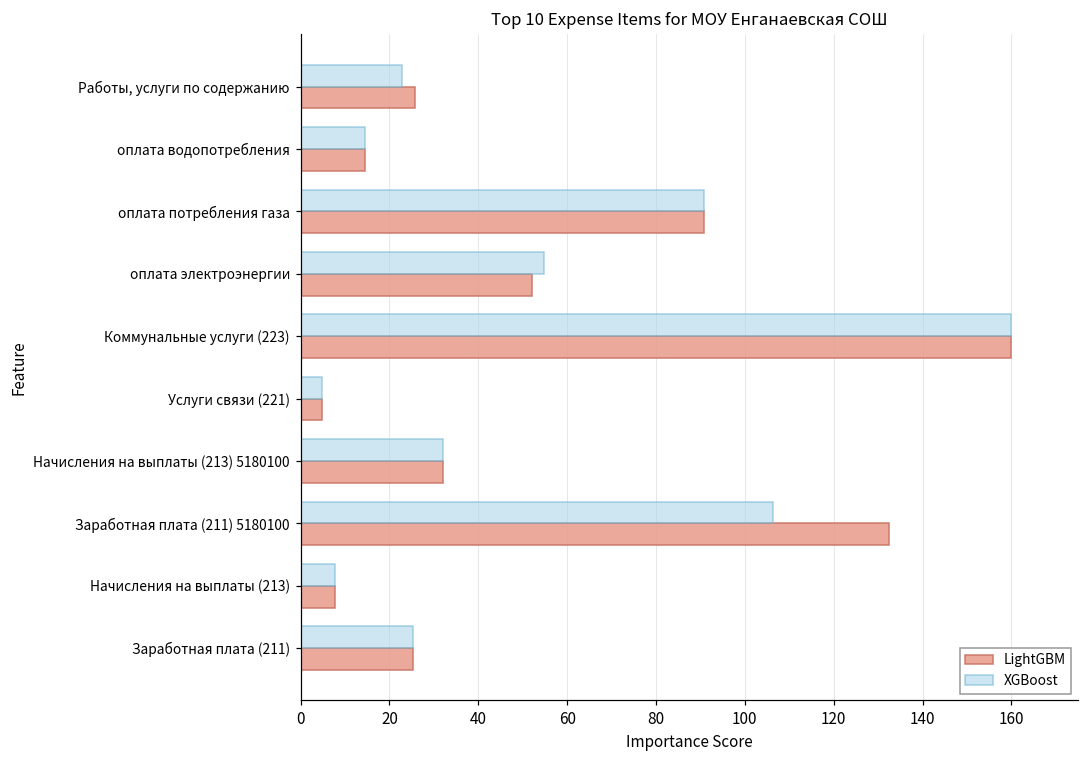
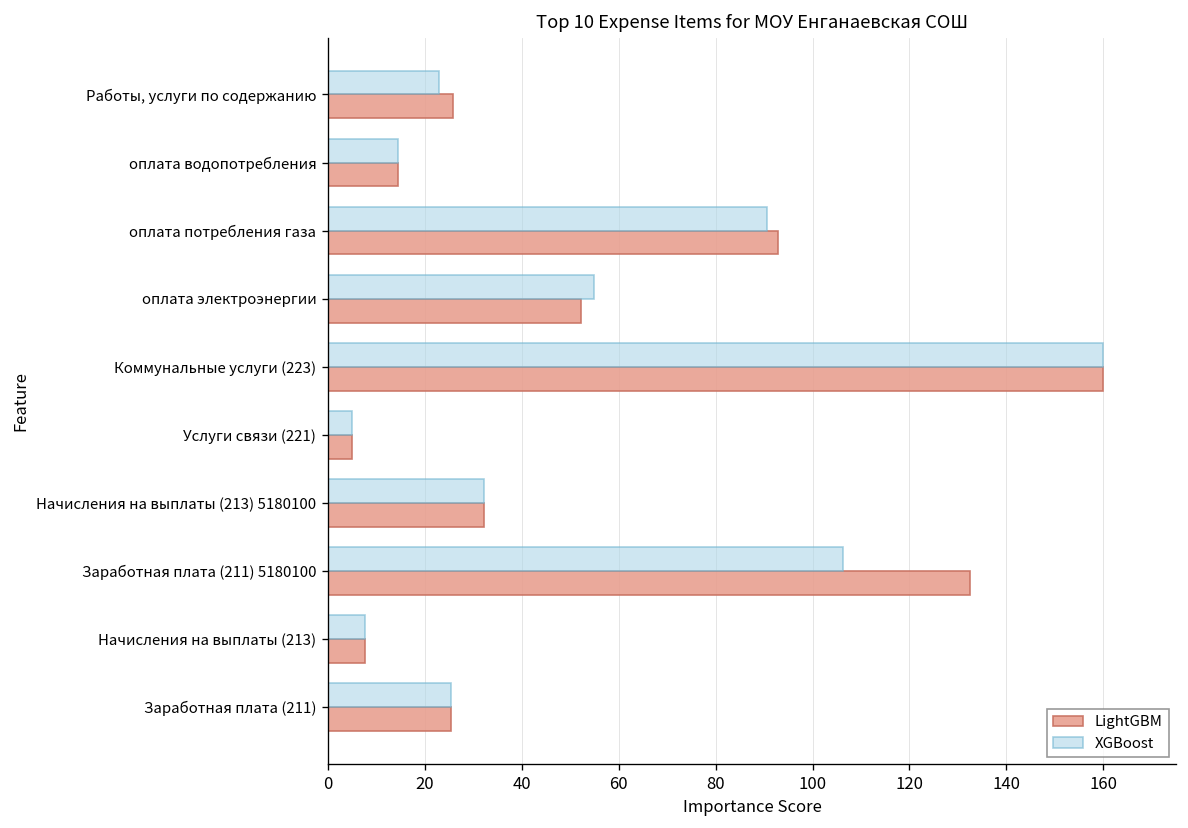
  {
    "LightGBM": {
      "Работы, услуги по содержанию": 26,
      "оплата водопотребления": 14,
-     "оплата потребления газа": 91,
+     "оплата потребления газа": 93,
      "оплата электроэнергии": 52,
      "Коммунальные услуги (223)": 160,
      "Услуги связи (221)": 5,
      "Начисления на выплаты (213) 5180100": 32,
      "Заработная плата (211) 5180100": 133,
      "Начисления на выплаты (213)": 8,
      "Заработная плата (211)": 25
    },
    "XGBoost": {
      "Работы, услуги по содержанию": 23,
      "оплата водопотребления": 14,
      "оплата потребления газа": 91,
      "оплата электроэнергии": 55,
      "Коммунальные услуги (223)": 160,
      "Услуги связи (221)": 5,
      "Начисления на выплаты (213) 5180100": 32,
      "Заработная плата (211) 5180100": 106,
      "Начисления на выплаты (213)": 8,
      "Заработная плата (211)": 25
    }
  }
